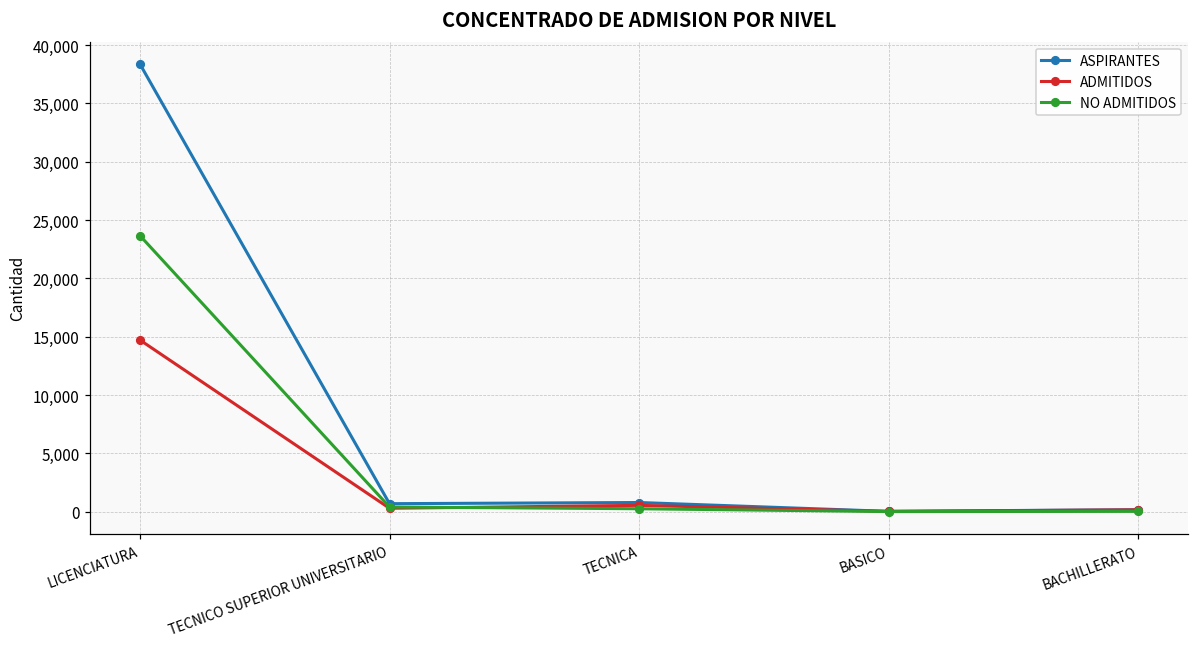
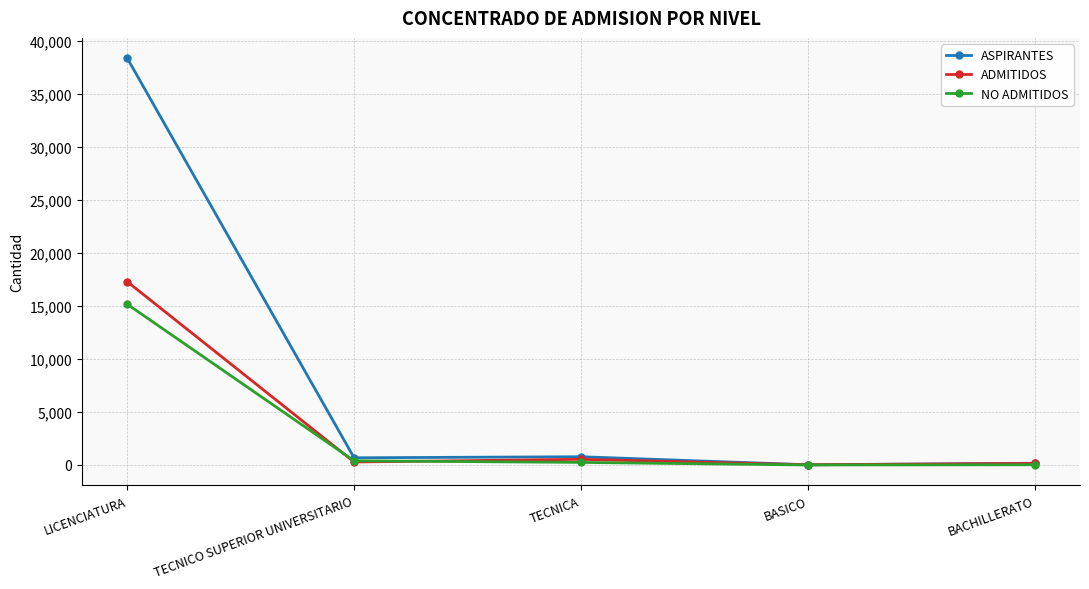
  {
    "ASPIRANTES": {
      "LICENCIATURA": "38,400",
      "TECNICO SUPERIOR UNIVERSITARIO": "700",
      "TECNICA": "800"
    },
    "ADMITIDOS": {
-     "LICENCIATURA": "14,700",
+     "LICENCIATURA": "17,300",
      "TECNICA": "500"
    },
    "NO ADMITIDOS": {
-     "LICENCIATURA": "23,700",
+     "LICENCIATURA": "15,200",
      "TECNICA": "200"
    }
  }
